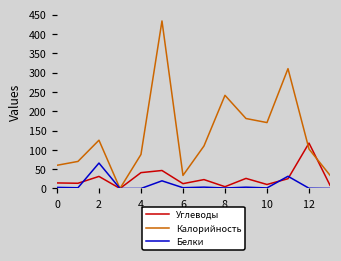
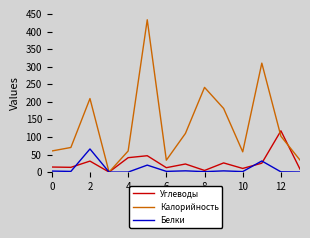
  {
    "Углеводы": {
      "0": 10,
      "2": 30,
      "4": 40,
      "6": 10,
      "10": 10,
      "12": 120
    },
    "Калорийность": {
      "0": 60,
-     "2": 120,
-     "4": 90,
+     "2": 210,
+     "4": 60,
      "6": 30,
      "8": 240,
-     "10": 170,
+     "10": 60,
      "12": 100
    },
    "Белки": {
      "0": 0,
      "2": 70,
      "4": 0,
      "6": 0,
      "10": 0,
      "12": 0
    }
  }
